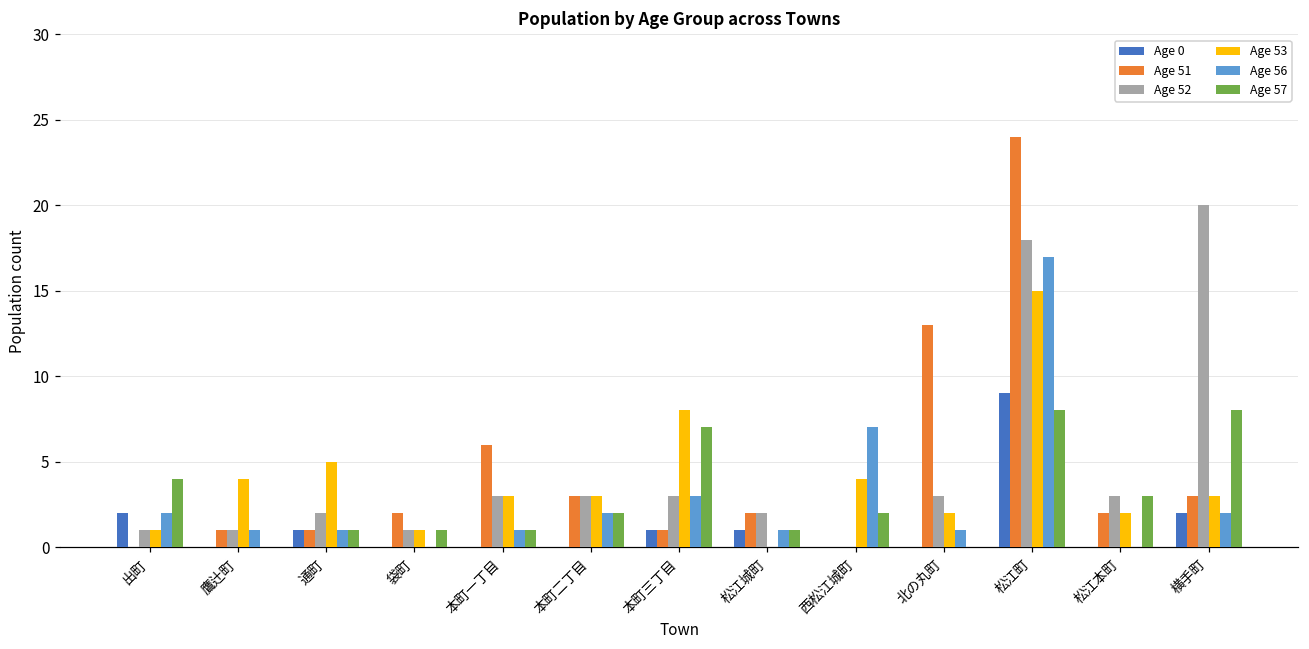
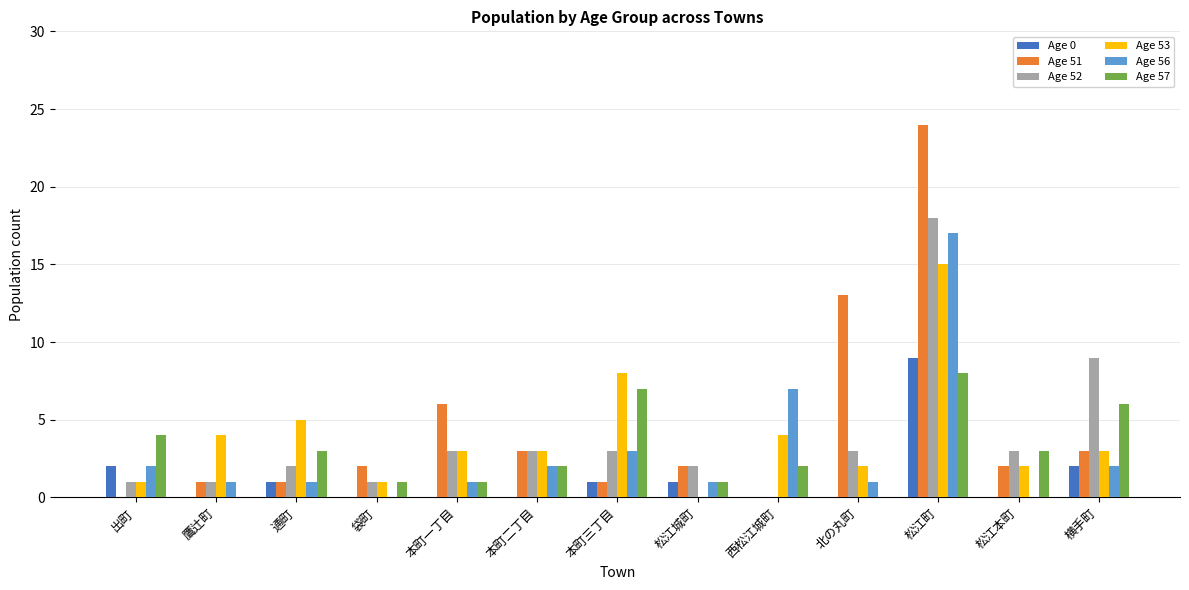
  {
    "Age 51": {
      "出町": 0,
      "鷹辻町": 1,
      "通町": 1,
      "袋町": 2,
      "本町一丁目": 6,
      "本町二丁目": 3,
      "本町三丁目": 1,
      "松江城町": 2,
      "西松江城町": 0,
      "北の丸町": 13,
      "松江町": 24,
      "松江本町": 2,
      "横手町": 3
    },
    "Age 52": {
      "出町": 1,
      "鷹辻町": 1,
      "通町": 2,
      "袋町": 1,
      "本町一丁目": 3,
      "本町二丁目": 3,
      "本町三丁目": 3,
      "松江城町": 2,
      "西松江城町": 0,
      "北の丸町": 3,
      "松江町": 18,
      "松江本町": 3,
-     "横手町": 20
+     "横手町": 9
    },
    "Age 53": {
      "出町": 1,
      "鷹辻町": 4,
      "通町": 5,
      "袋町": 1,
      "本町一丁目": 3,
      "本町二丁目": 3,
      "本町三丁目": 8,
      "松江城町": 0,
      "西松江城町": 4,
      "北の丸町": 2,
      "松江町": 15,
      "松江本町": 2,
      "横手町": 3
    },
    "Age 57": {
      "出町": 4,
      "鷹辻町": 0,
-     "通町": 1,
+     "通町": 3,
      "袋町": 1,
      "本町一丁目": 1,
      "本町二丁目": 2,
      "本町三丁目": 7,
      "松江城町": 1,
      "西松江城町": 2,
      "北の丸町": 0,
      "松江町": 8,
      "松江本町": 3,
-     "横手町": 8
+     "横手町": 6
    }
  }
